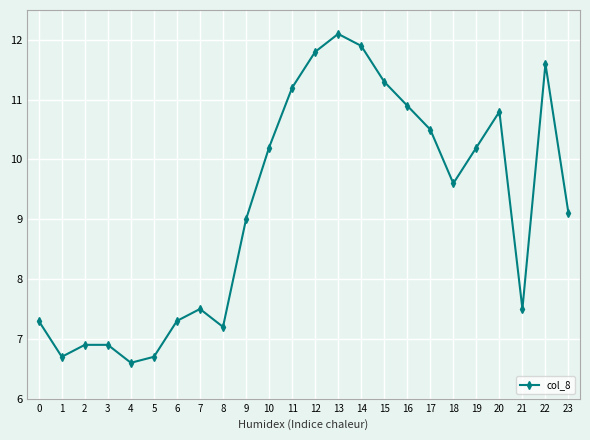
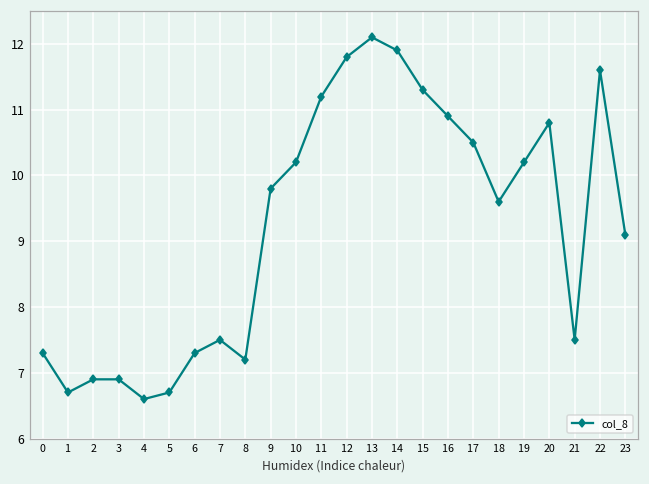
  {
    "0": 7.3,
    "1": 6.7,
    "2": 6.9,
    "3": 6.9,
    "4": 6.6,
    "5": 6.7,
    "6": 7.3,
    "7": 7.5,
    "8": 7.2,
-   "9": 9.0,
+   "9": 9.8,
    "10": 10.2,
    "11": 11.2,
    "12": 11.8,
    "13": 12.1,
    "14": 11.9,
    "15": 11.3,
    "16": 10.9,
    "17": 10.5,
    "18": 9.6,
    "19": 10.2,
    "20": 10.8,
    "21": 7.5,
    "22": 11.6,
    "23": 9.1
  }
